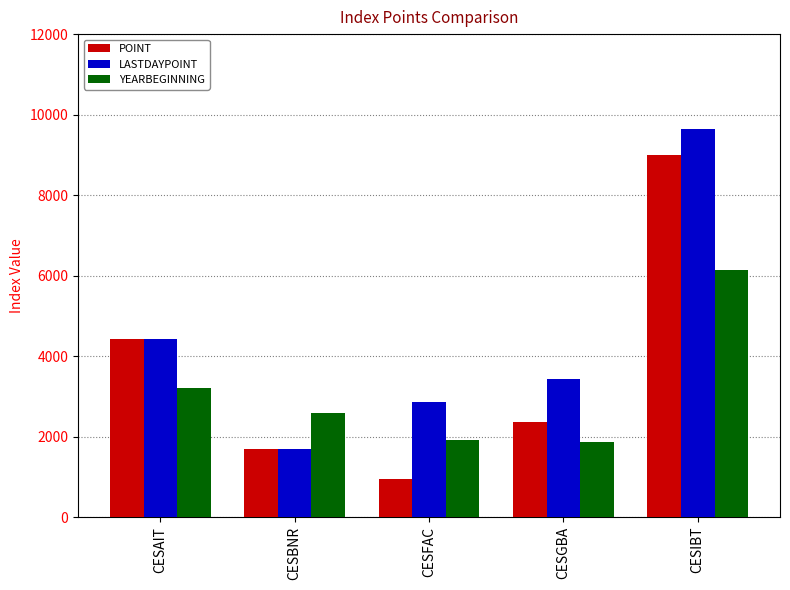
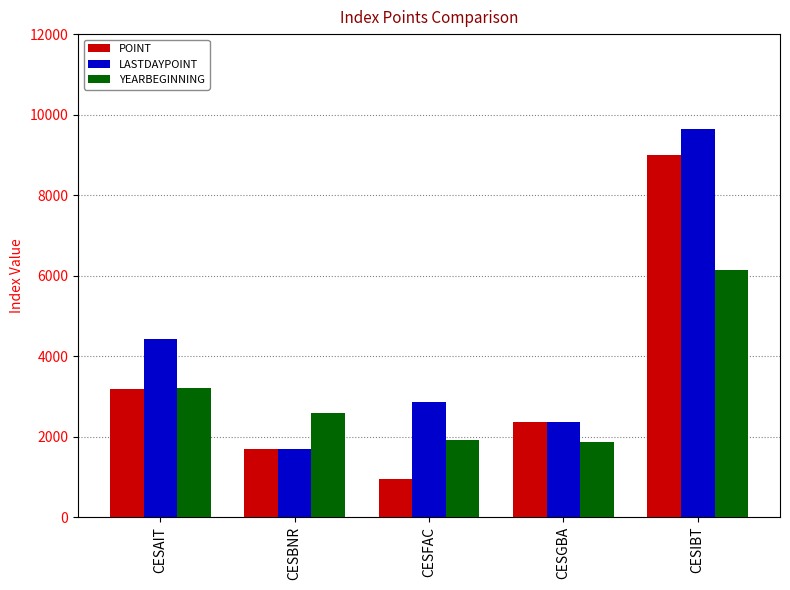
  {
    "POINT": {
-     "CESAIT": 4400,
+     "CESAIT": 3200,
      "CESBNR": 1700,
      "CESFAC": 900,
      "CESGBA": 2400,
      "CESIBT": 9000
    },
    "LASTDAYPOINT": {
      "CESAIT": 4400,
      "CESBNR": 1700,
      "CESFAC": 2900,
-     "CESGBA": 3400,
+     "CESGBA": 2400,
      "CESIBT": 9600
    },
    "YEARBEGINNING": {
      "CESAIT": 3200,
      "CESBNR": 2600,
      "CESFAC": 1900,
      "CESGBA": 1900,
      "CESIBT": 6100
    }
  }
